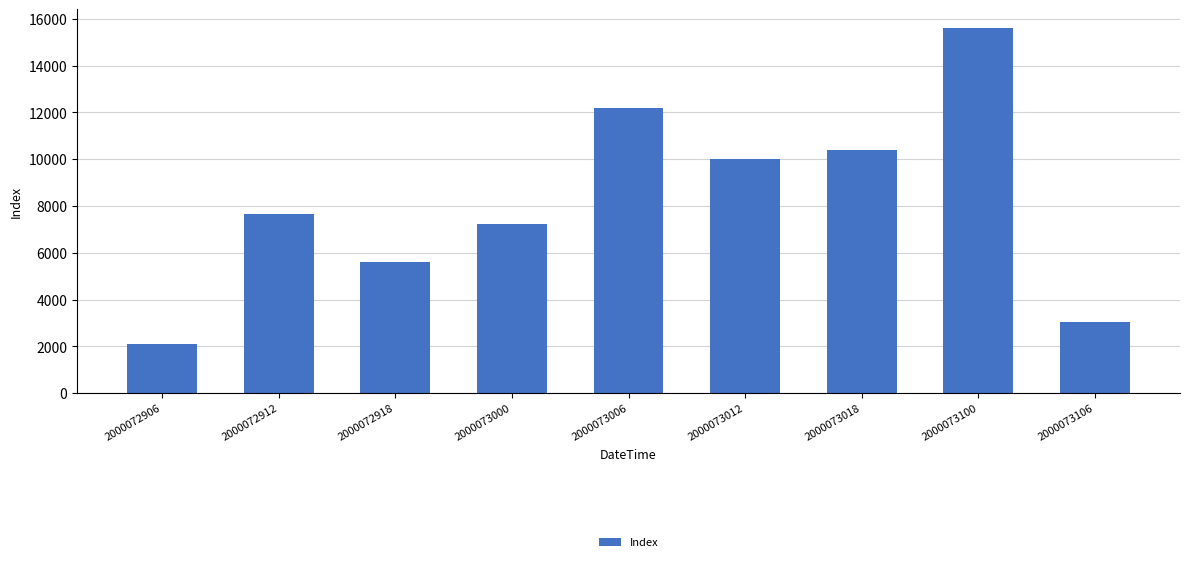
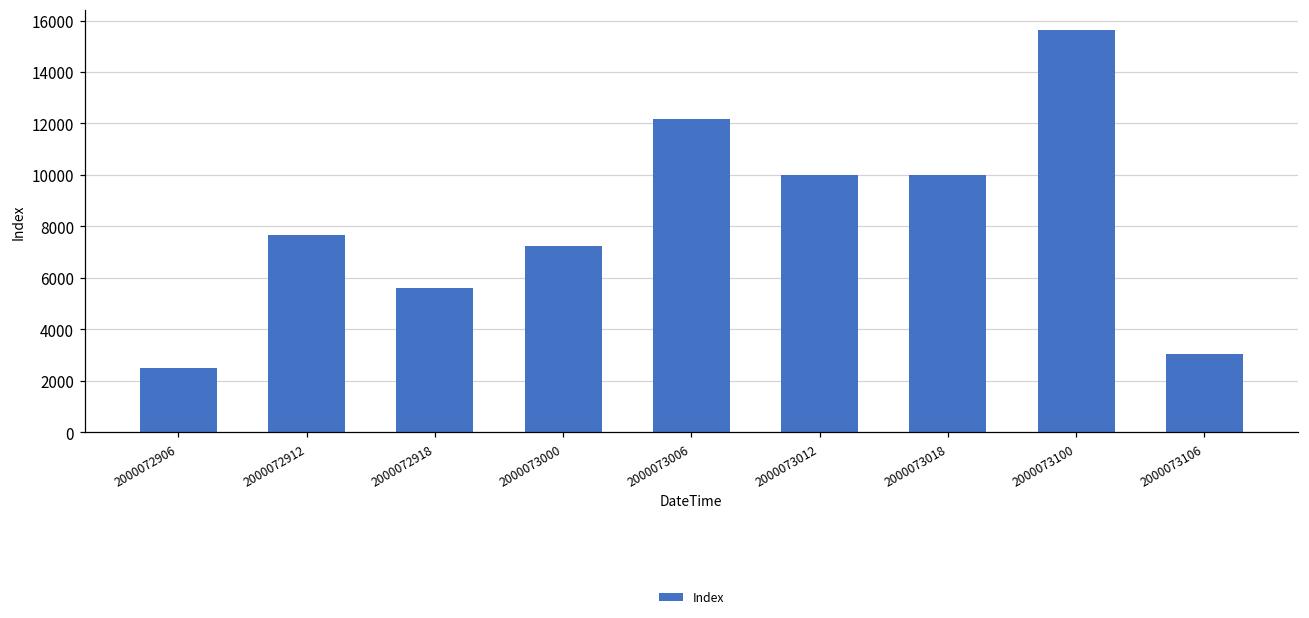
  {
-   "2000072906": 2100,
+   "2000072906": 2500,
    "2000072912": 7700,
    "2000072918": 5600,
    "2000073000": 7200,
    "2000073006": 12200,
    "2000073012": 10000,
-   "2000073018": 10400,
+   "2000073018": 10000,
    "2000073100": 15600,
    "2000073106": 3000
  }
